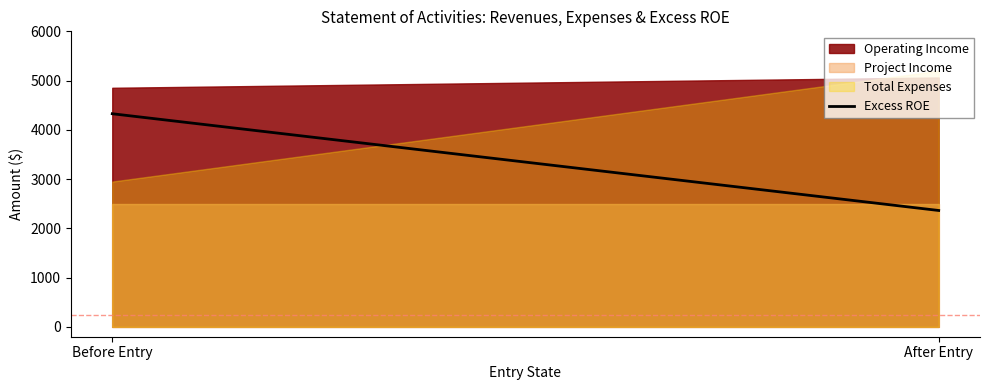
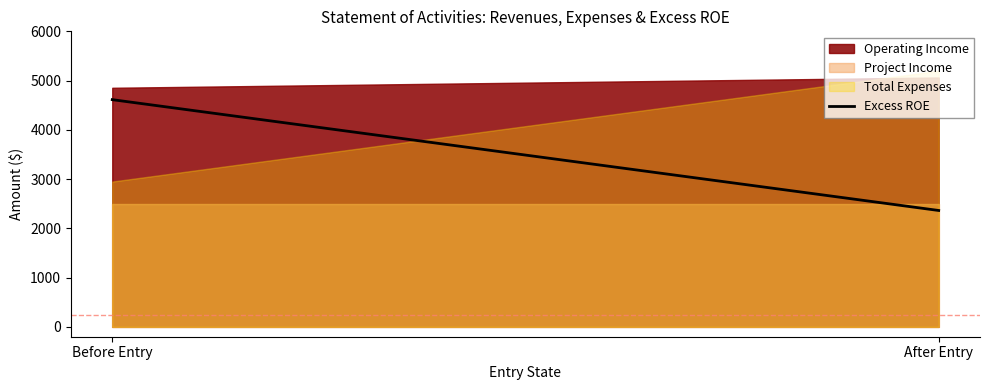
  {
    "Excess ROE": {
-     "Before Entry": 4300,
+     "Before Entry": 4600,
      "After Entry": 2400
    },
    "Operating Income": {
      "Before Entry": 4900
    }
  }
